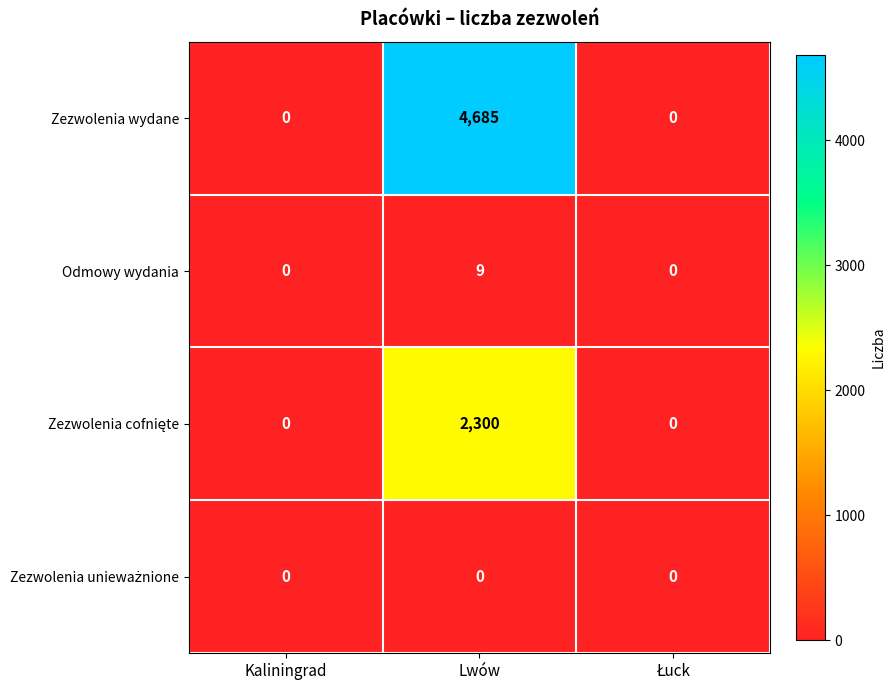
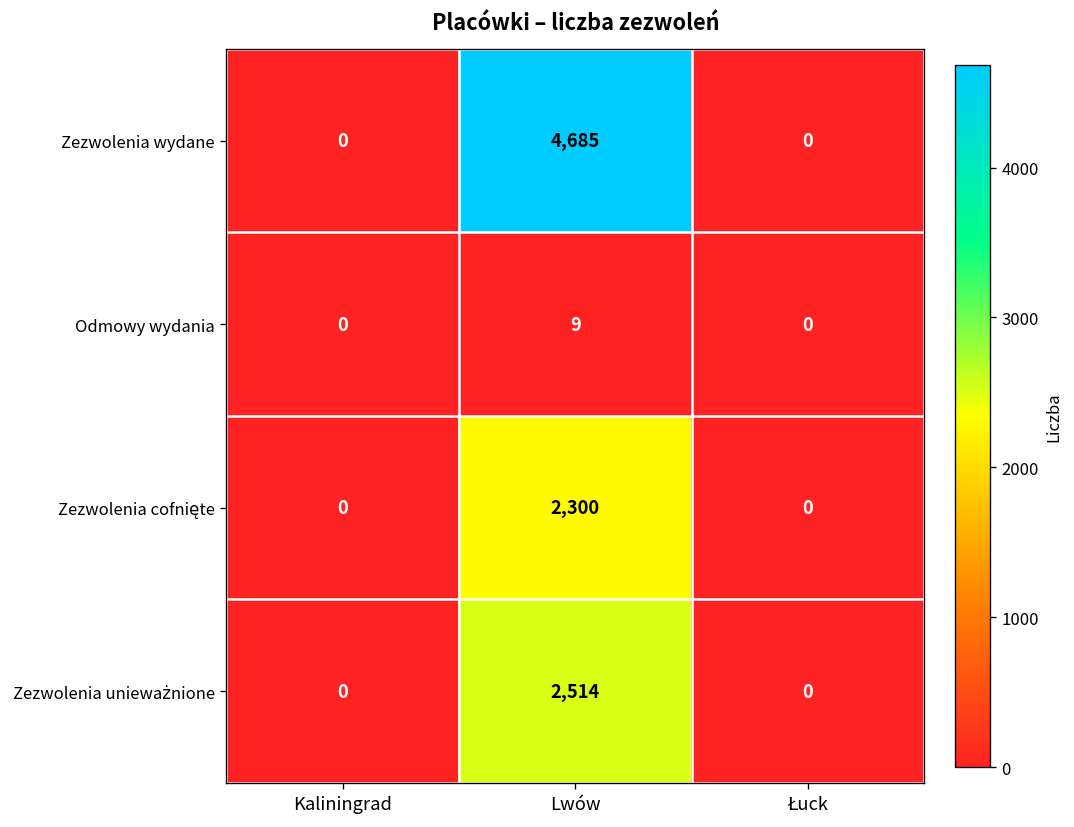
  {
    "Zezwolenia wydane": {
      "Kaliningrad": "0",
      "Lwów": "4,685",
      "Łuck": "0"
    },
    "Odmowy wydania": {
      "Kaliningrad": "0",
      "Lwów": "9",
      "Łuck": "0"
    },
    "Zezwolenia cofnięte": {
      "Kaliningrad": "0",
      "Lwów": "2,300",
      "Łuck": "0"
    },
    "Zezwolenia unieważnione": {
      "Kaliningrad": "0",
-     "Lwów": "0",
+     "Lwów": "2,514",
      "Łuck": "0"
    }
  }
